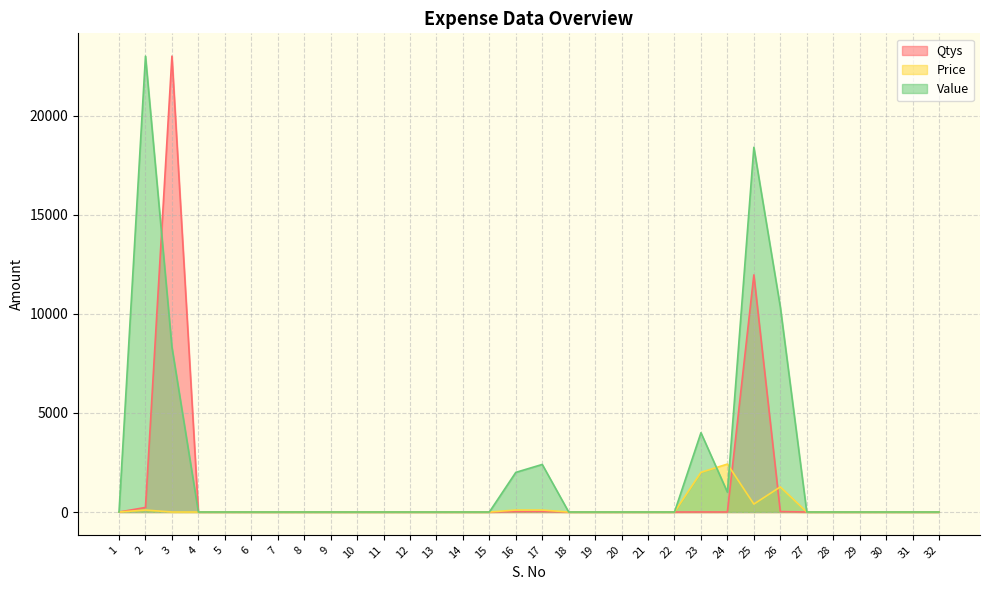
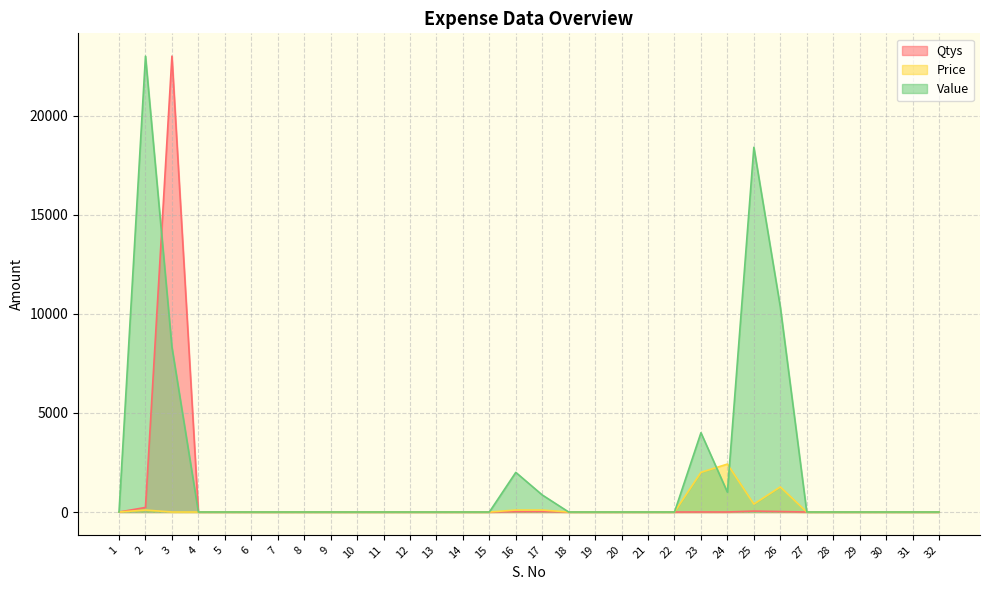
  {
    "Qtys": {
      "3": 23000,
      "23": 0,
      "24": 0,
-     "25": 12000,
+     "25": 0,
      "26": 0
    },
    "Price": {
      "3": 0,
      "23": 2000,
      "24": 2400,
      "25": 400,
      "26": 1300
    },
    "Value": {
      "2": 23000,
      "3": 8300,
      "16": 2000,
-     "17": 2400,
+     "17": 900,
      "23": 4000,
      "24": 1000,
      "25": 18400,
      "26": 10400
    }
  }
